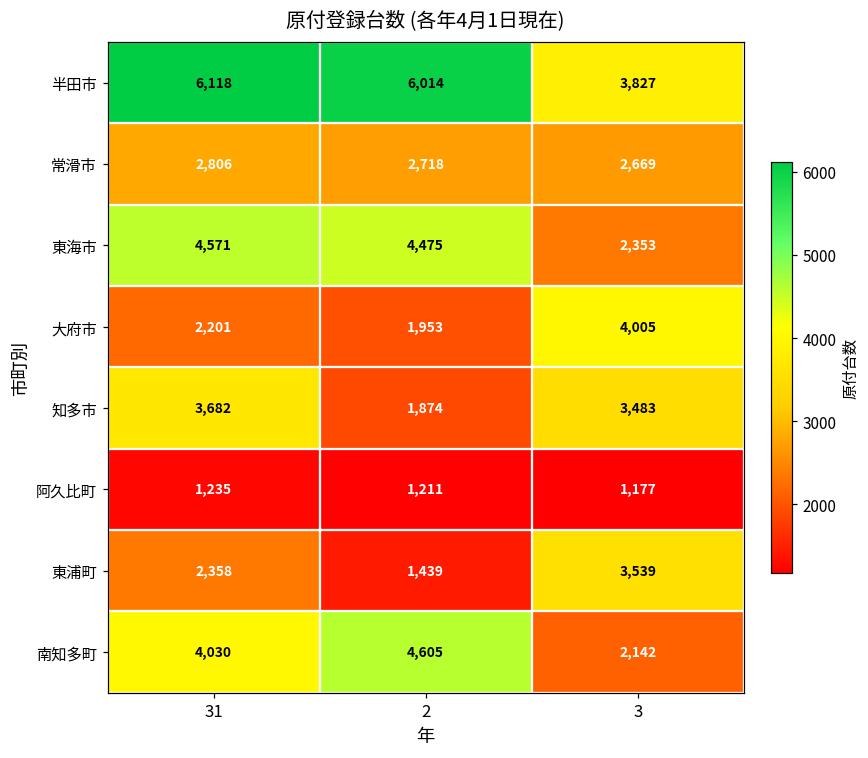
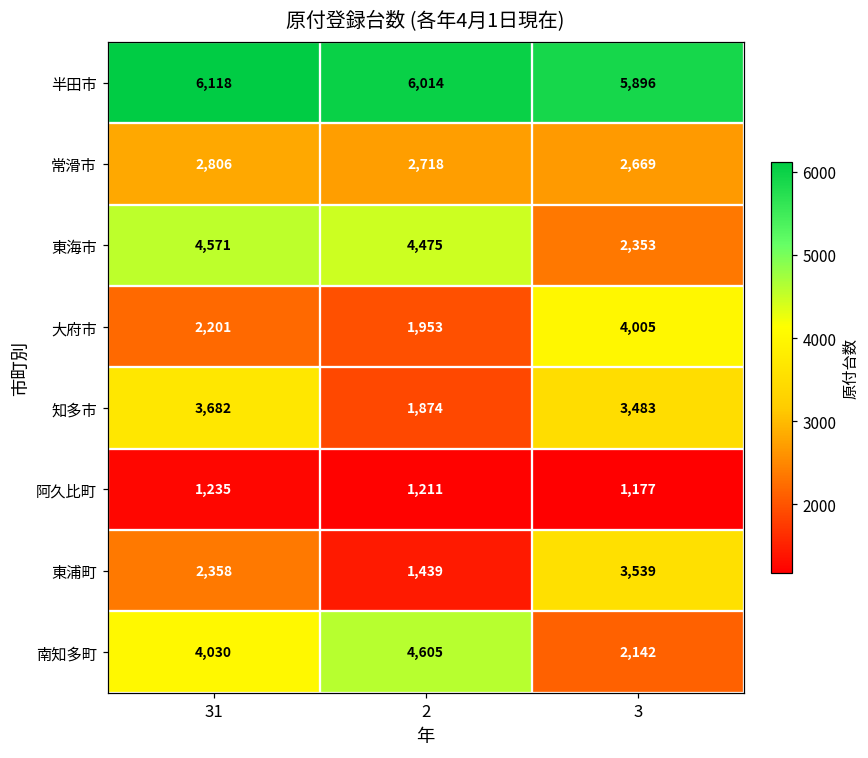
  {
    "半田市": {
      "31": "6,118",
      "2": "6,014",
-     "3": "3,827"
+     "3": "5,896"
    },
    "常滑市": {
      "31": "2,806",
      "2": "2,718",
      "3": "2,669"
    },
    "東海市": {
      "31": "4,571",
      "2": "4,475",
      "3": "2,353"
    },
    "大府市": {
      "31": "2,201",
      "2": "1,953",
      "3": "4,005"
    },
    "知多市": {
      "31": "3,682",
      "2": "1,874",
      "3": "3,483"
    },
    "阿久比町": {
      "31": "1,235",
      "2": "1,211",
      "3": "1,177"
    },
    "東浦町": {
      "31": "2,358",
      "2": "1,439",
      "3": "3,539"
    },
    "南知多町": {
      "31": "4,030",
      "2": "4,605",
      "3": "2,142"
    }
  }
